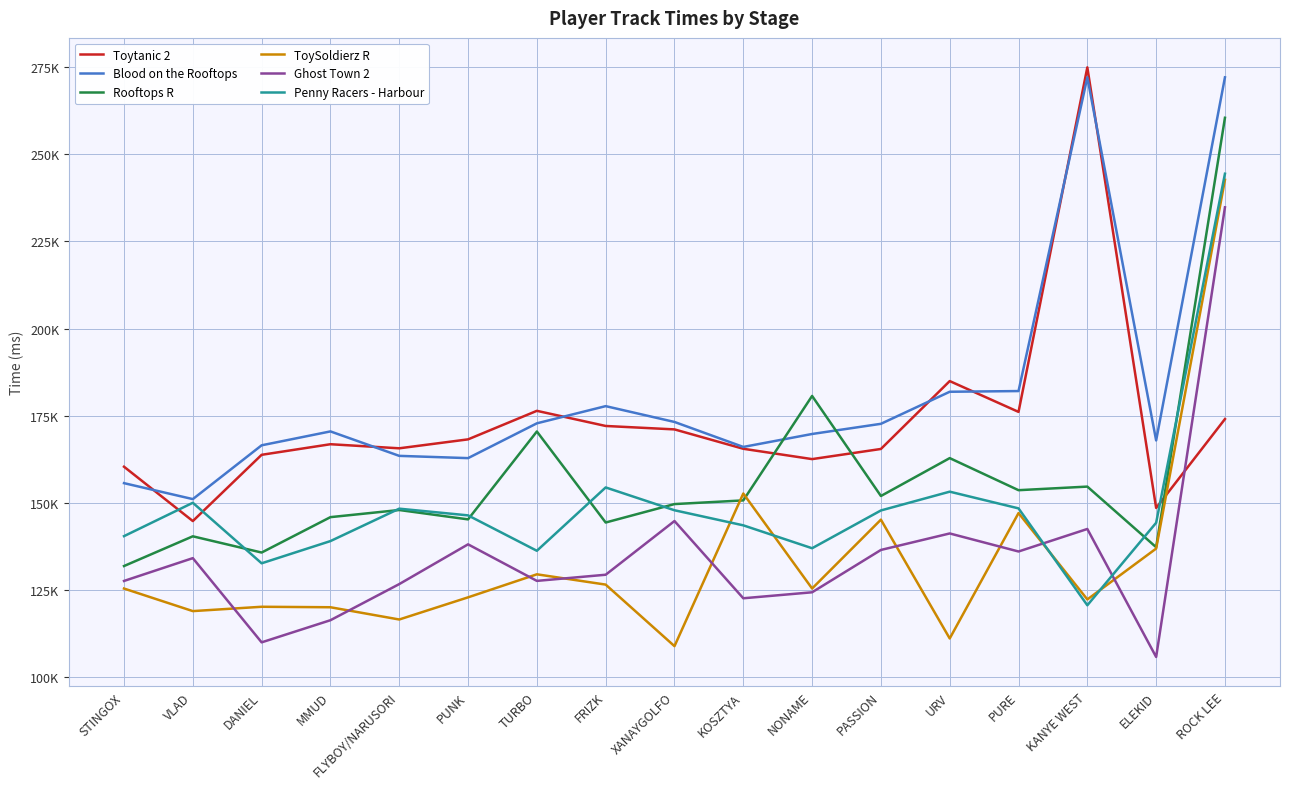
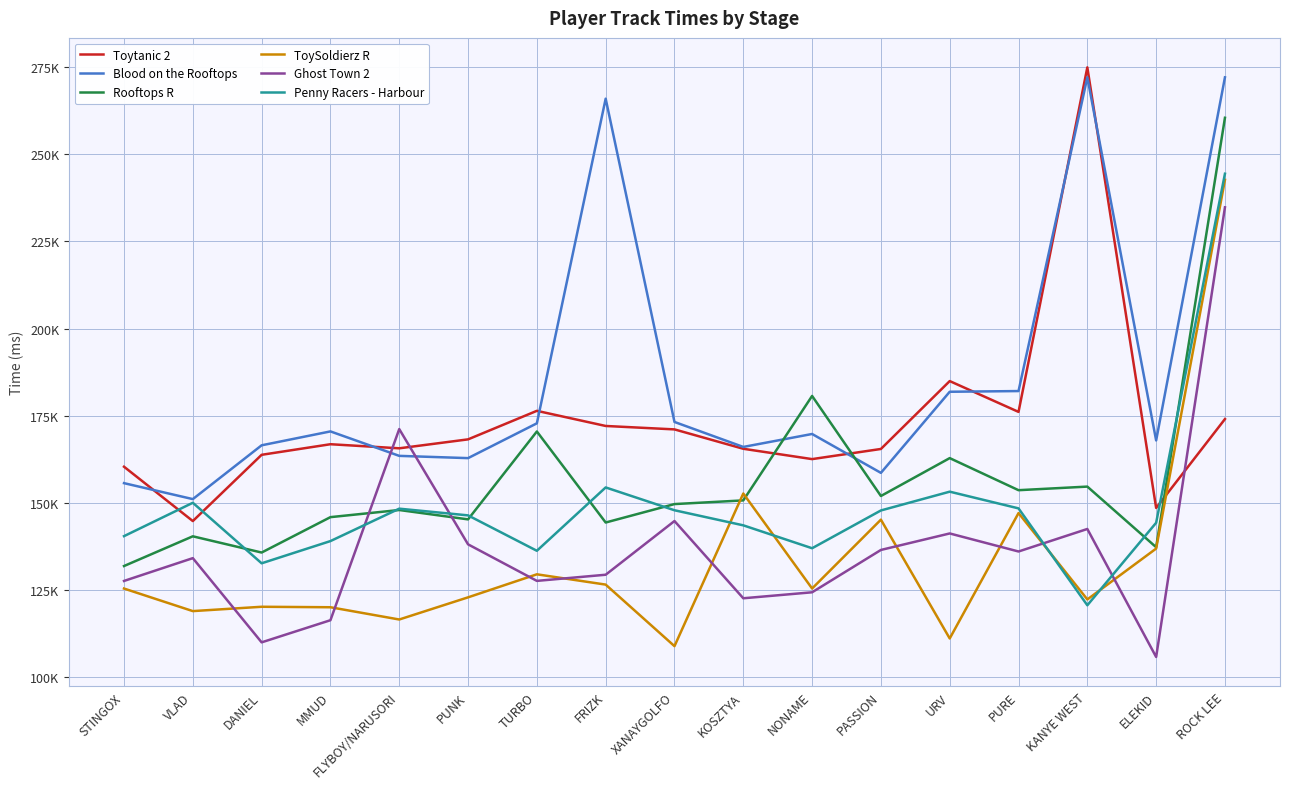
  {
    "Toytanic 2": {
      "STINGOX": 160000,
      "VLAD": 145000,
      "DANIEL": 164000,
      "MMUD": 167000,
      "FLYBOY/NARUSORI": 166000,
      "PUNK": 168000,
      "TURBO": 176000,
      "FRIZK": 172000,
      "XANAYGOLFO": 171000,
      "NONAME": 163000,
      "PASSION": 165000,
      "URV": 185000,
      "PURE": 176000,
      "KANYE WEST": 275000,
      "ELEKID": 149000,
      "ROCK LEE": 174000
    },
    "Blood on the Rooftops": {
      "STINGOX": 156000,
      "VLAD": 151000,
      "DANIEL": 167000,
      "MMUD": 171000,
      "FLYBOY/NARUSORI": 163000,
      "PUNK": 163000,
      "TURBO": 173000,
-     "FRIZK": 178000,
+     "FRIZK": 266000,
      "XANAYGOLFO": 173000,
      "NONAME": 170000,
-     "PASSION": 173000,
+     "PASSION": 159000,
      "URV": 182000,
      "PURE": 182000,
      "KANYE WEST": 272000,
      "ELEKID": 168000,
      "ROCK LEE": 272000
    },
    "Rooftops R": {
      "STINGOX": 132000,
      "VLAD": 140000,
      "DANIEL": 136000,
      "MMUD": 146000,
      "PUNK": 145000,
      "TURBO": 170000,
      "FRIZK": 144000,
      "XANAYGOLFO": 150000,
      "KOSZTYA": 151000,
      "NONAME": 181000,
      "PASSION": 152000,
      "URV": 163000,
      "PURE": 154000,
      "KANYE WEST": 155000,
      "ROCK LEE": 260000
    },
    "ToySoldierz R": {
      "STINGOX": 125000,
      "VLAD": 119000,
      "DANIEL": 120000,
      "MMUD": 120000,
      "FLYBOY/NARUSORI": 117000,
      "PUNK": 123000,
      "TURBO": 130000,
      "FRIZK": 127000,
      "XANAYGOLFO": 109000,
      "KOSZTYA": 153000,
      "NONAME": 125000,
      "PASSION": 145000,
      "URV": 111000,
      "PURE": 147000,
      "KANYE WEST": 122000,
      "ROCK LEE": 243000
    },
    "Ghost Town 2": {
      "STINGOX": 128000,
      "VLAD": 134000,
      "DANIEL": 110000,
      "MMUD": 116000,
-     "FLYBOY/NARUSORI": 127000,
+     "FLYBOY/NARUSORI": 171000,
      "PUNK": 138000,
      "TURBO": 128000,
      "FRIZK": 129000,
      "XANAYGOLFO": 145000,
      "KOSZTYA": 123000,
      "NONAME": 124000,
      "PASSION": 137000,
      "URV": 141000,
      "PURE": 136000,
      "KANYE WEST": 143000,
      "ELEKID": 106000,
      "ROCK LEE": 235000
    },
    "Penny Racers - Harbour": {
      "STINGOX": 140000,
      "VLAD": 150000,
      "DANIEL": 133000,
      "MMUD": 139000,
      "PUNK": 146000,
      "TURBO": 136000,
      "FRIZK": 154000,
      "XANAYGOLFO": 148000,
      "KOSZTYA": 144000,
      "NONAME": 137000,
      "PASSION": 148000,
      "URV": 153000,
      "PURE": 148000,
      "KANYE WEST": 121000,
      "ELEKID": 144000,
      "ROCK LEE": 244000
    }
  }
